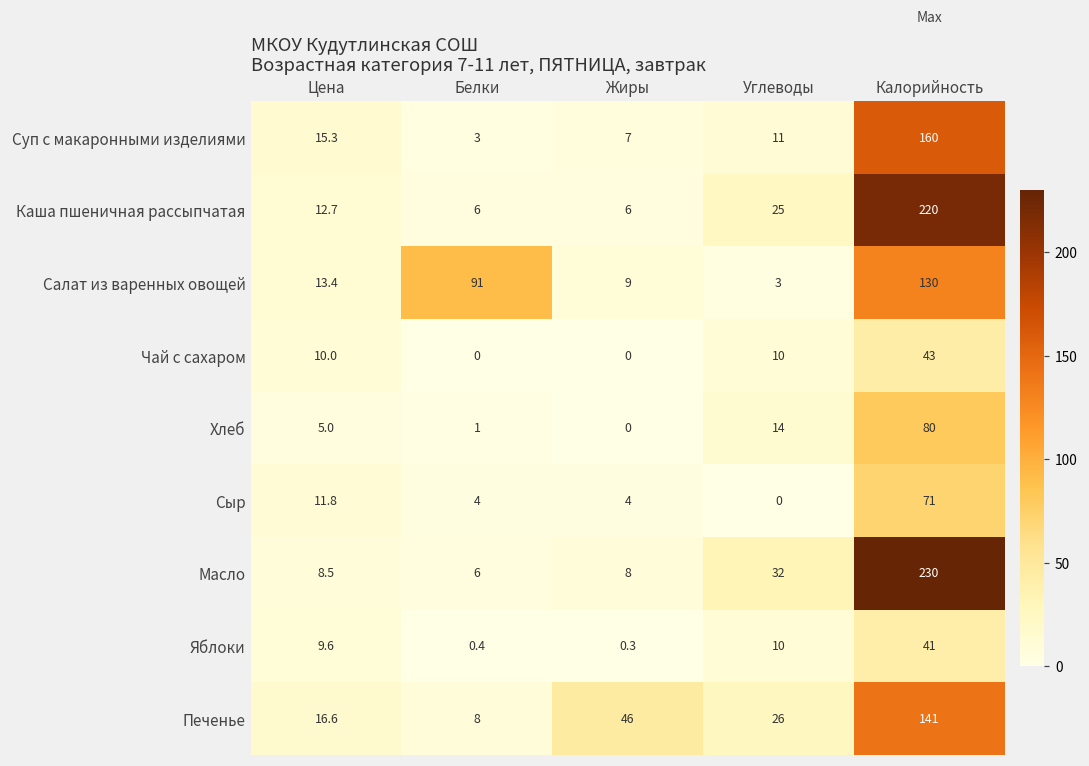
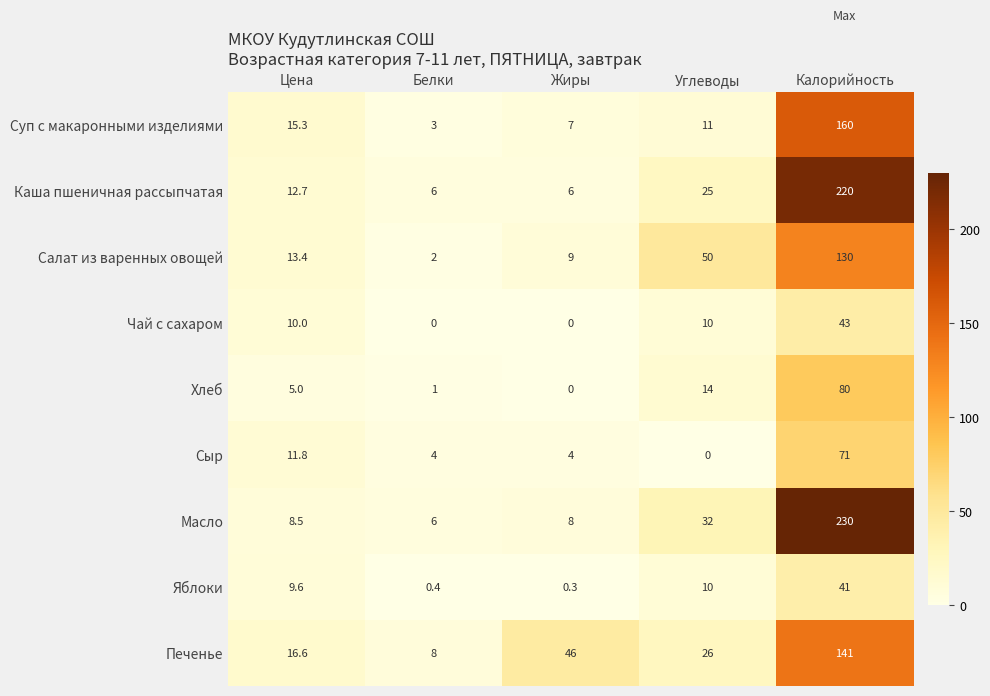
  {
    "Суп с макаронными изделиями": {
      "Цена": 15.3,
      "Белки": 3,
      "Жиры": 7,
      "Углеводы": 11,
      "Калорийность": 160
    },
    "Каша пшеничная рассыпчатая": {
      "Цена": 12.7,
      "Белки": 6,
      "Жиры": 6,
      "Углеводы": 25,
      "Калорийность": 220
    },
    "Салат из варенных овощей": {
      "Цена": 13.4,
-     "Белки": 91,
+     "Белки": 2,
      "Жиры": 9,
-     "Углеводы": 3,
+     "Углеводы": 50,
      "Калорийность": 130
    },
    "Чай с сахаром": {
      "Цена": 10.0,
      "Белки": 0,
      "Жиры": 0,
      "Углеводы": 10,
      "Калорийность": 43
    },
    "Хлеб": {
      "Цена": 5.0,
      "Белки": 1,
      "Жиры": 0,
      "Углеводы": 14,
      "Калорийность": 80
    },
    "Сыр": {
      "Цена": 11.8,
      "Белки": 4,
      "Жиры": 4,
      "Углеводы": 0,
      "Калорийность": 71
    },
    "Масло": {
      "Цена": 8.5,
      "Белки": 6,
      "Жиры": 8,
      "Углеводы": 32,
      "Калорийность": 230
    },
    "Яблоки": {
      "Цена": 9.6,
      "Белки": 0.4,
      "Жиры": 0.3,
      "Углеводы": 10,
      "Калорийность": 41
    },
    "Печенье": {
      "Цена": 16.6,
      "Белки": 8,
      "Жиры": 46,
      "Углеводы": 26,
      "Калорийность": 141
    }
  }
